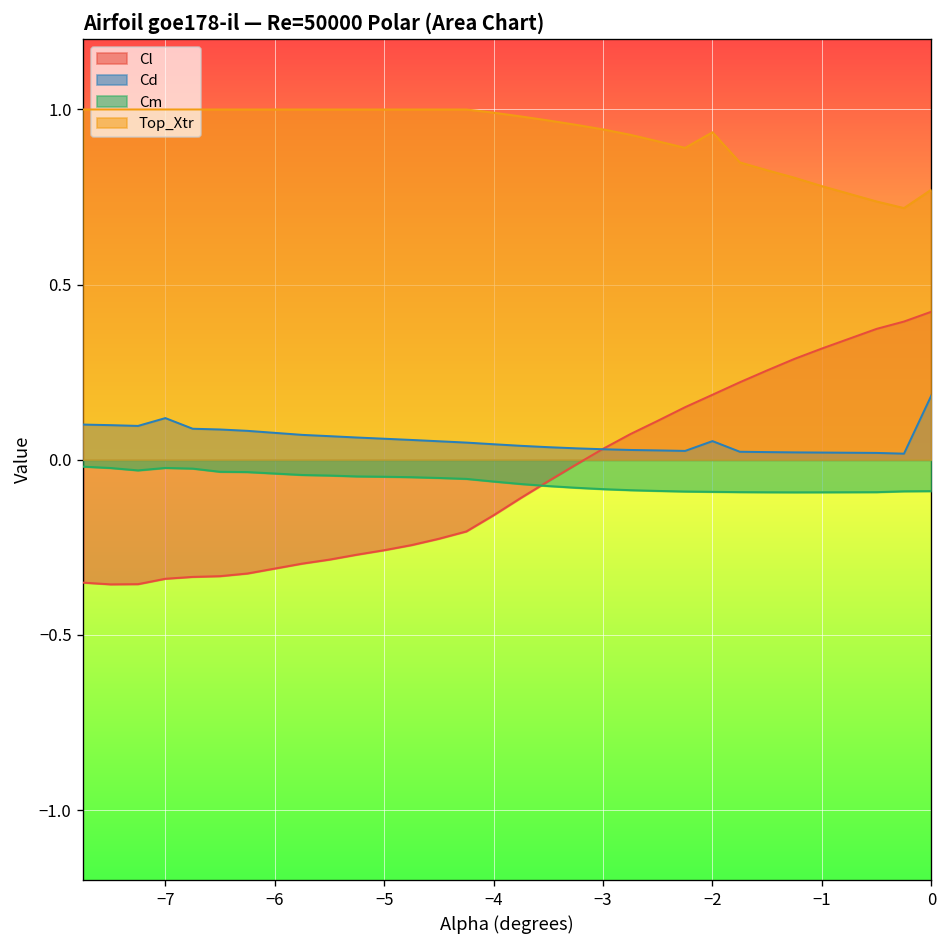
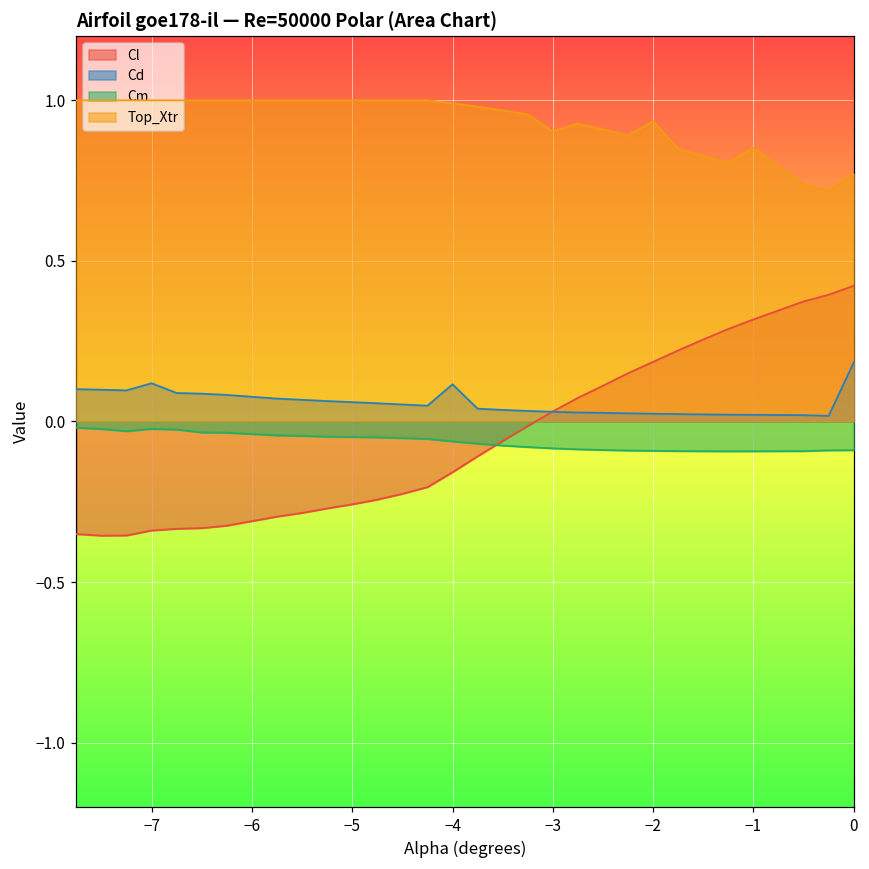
  {
    "Cd": {
      "−7": 0.12,
      "−5": 0.06,
-     "−4": 0.04,
-     "−2": 0.05,
+     "−4": 0.12,
+     "−2": 0.02,
      "−1": 0.02,
      "0": 0.18
    },
    "Top_Xtr": {
      "−5": 1.00,
      "−4": 0.99,
-     "−3": 0.94,
+     "−3": 0.90,
      "−2": 0.94,
-     "−1": 0.78,
+     "−1": 0.85,
      "0": 0.77
    }
  }
